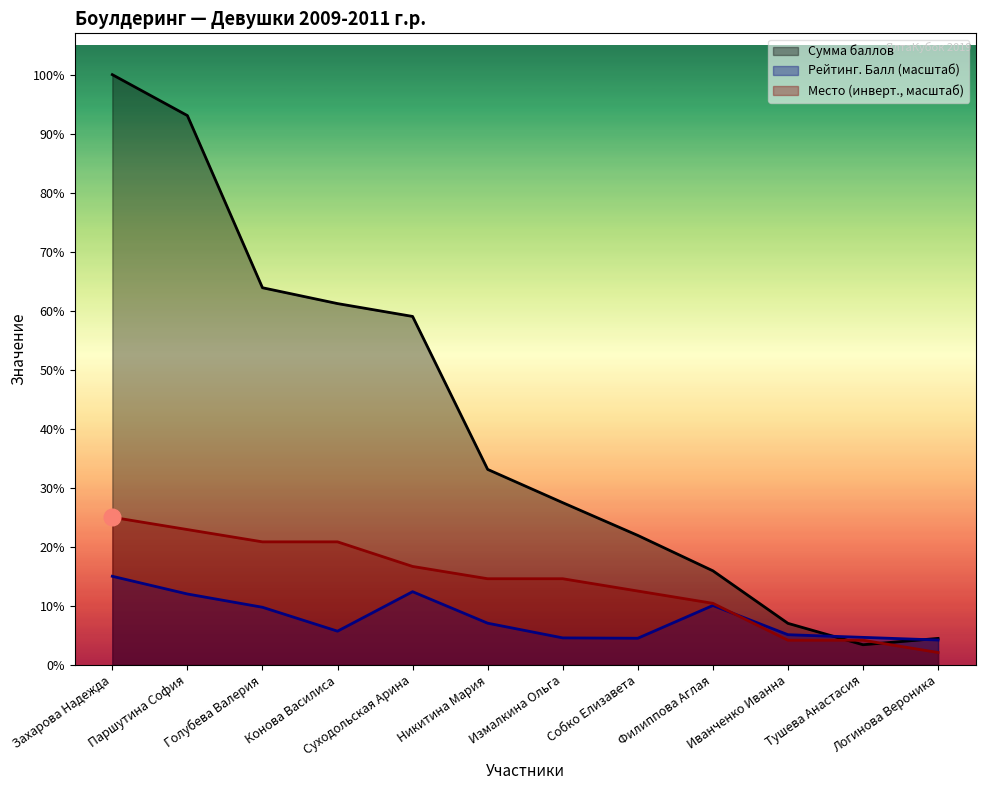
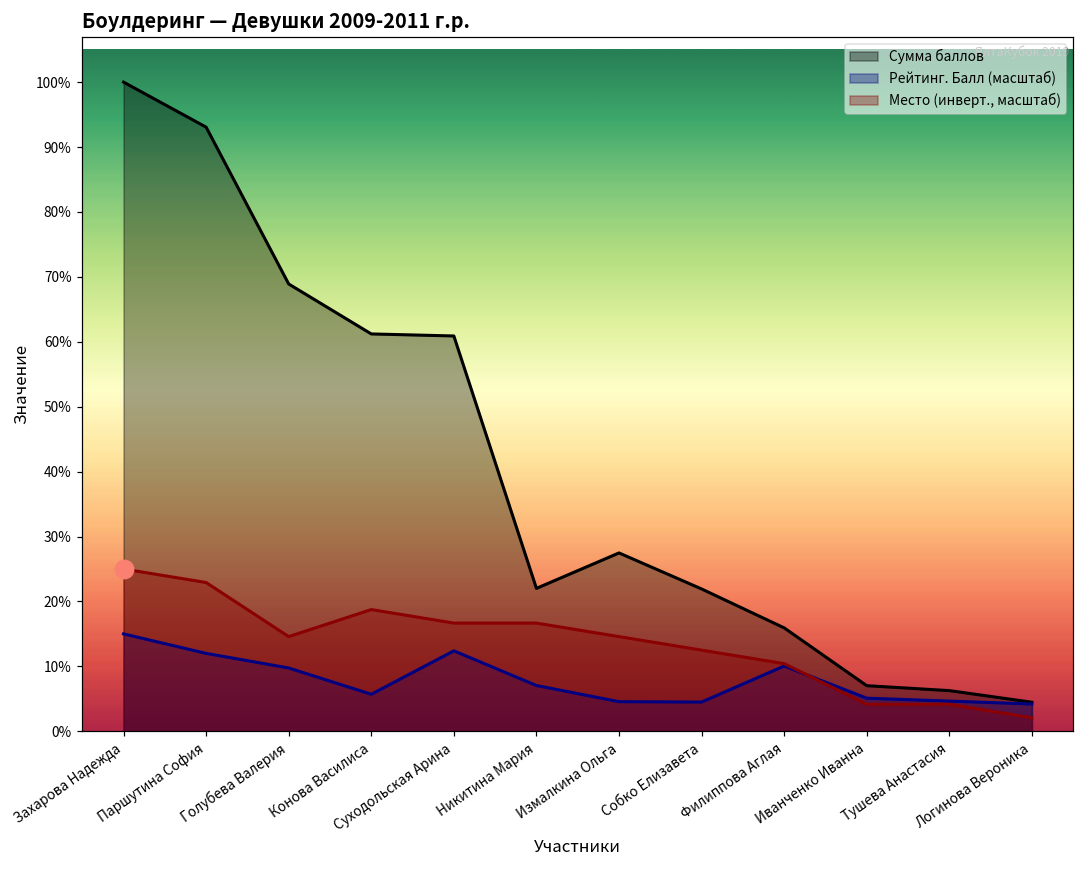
  {
    "Сумма баллов": {
      "Захарова Надежда": "100%",
      "Паршутина София": "93%",
-     "Голубева Валерия": "64%",
+     "Голубева Валерия": "69%",
      "Конова Василиса": "61%",
-     "Суходольская Арина": "59%",
-     "Никитина Мария": "33%",
+     "Суходольская Арина": "61%",
+     "Никитина Мария": "22%",
      "Измалкина Ольга": "27%",
      "Собко Елизавета": "22%",
      "Филиппова Аглая": "16%",
      "Иванченко Иванна": "7%",
-     "Тушева Анастасия": "3%"
+     "Тушева Анастасия": "6%"
    },
    "Рейтинг. Балл (масштаб)": {
      "Захарова Надежда": "15%",
      "Паршутина София": "12%",
      "Голубева Валерия": "10%",
      "Конова Василиса": "6%",
      "Суходольская Арина": "12%",
      "Никитина Мария": "7%",
      "Измалкина Ольга": "5%",
      "Собко Елизавета": "5%",
      "Иванченко Иванна": "5%",
      "Тушева Анастасия": "5%"
    },
    "Место (инверт., масштаб)": {
      "Паршутина София": "23%",
-     "Голубева Валерия": "21%",
-     "Конова Василиса": "21%",
+     "Голубева Валерия": "15%",
+     "Конова Василиса": "19%",
      "Суходольская Арина": "17%",
-     "Никитина Мария": "15%",
+     "Никитина Мария": "17%",
      "Измалкина Ольга": "15%",
      "Собко Елизавета": "13%",
      "Иванченко Иванна": "4%",
      "Тушева Анастасия": "4%",
      "Логинова Вероника": "2%"
    }
  }
